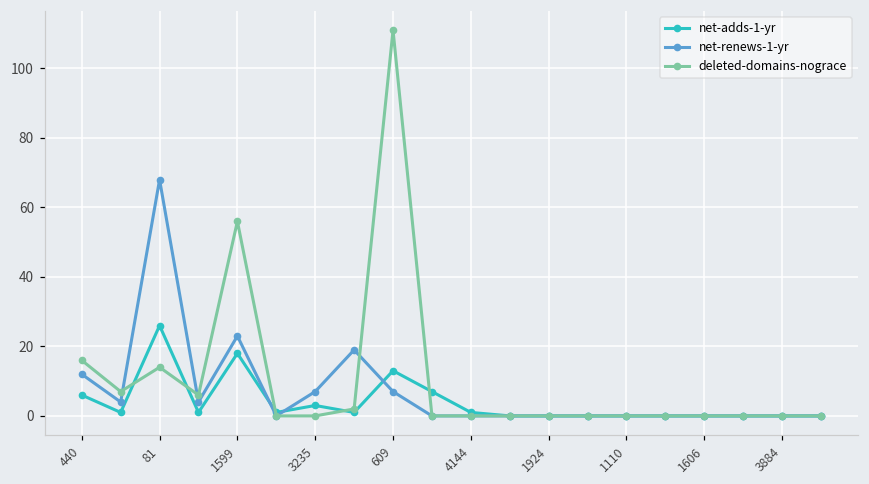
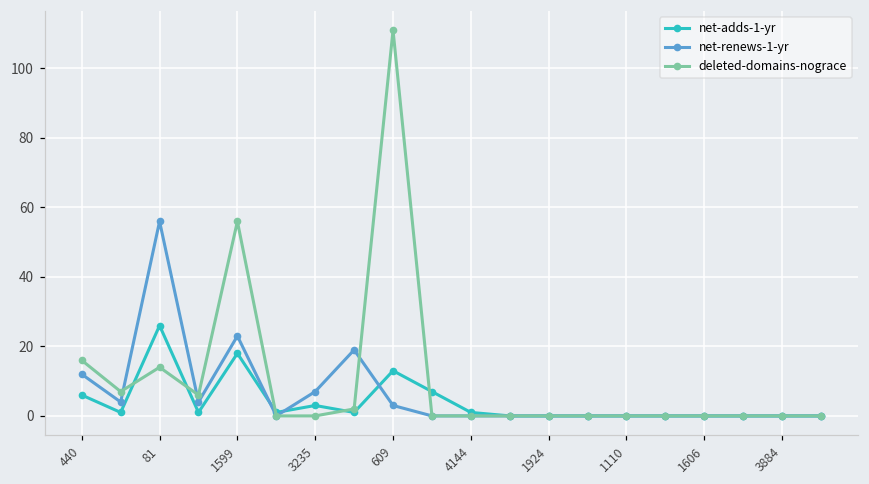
  {
    "net-adds-1-yr": {
      "440": 6,
      "81": 26,
      "1599": 18,
      "3235": 3,
      "609": 13,
      "4144": 1
    },
    "net-renews-1-yr": {
      "440": 12,
-     "81": 68,
+     "81": 56,
      "1599": 23,
      "3235": 7,
-     "609": 7
+     "609": 3
    },
    "deleted-domains-nograce": {
      "440": 16,
      "81": 14,
      "1599": 56,
      "3235": 0,
      "609": 111
    }
  }
